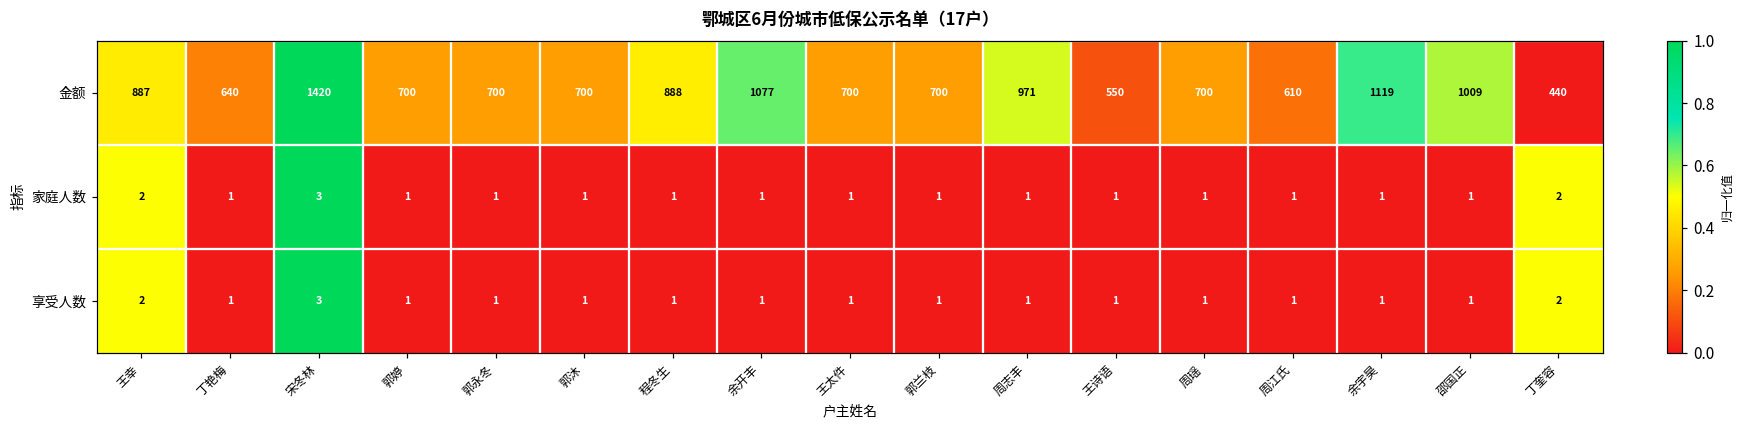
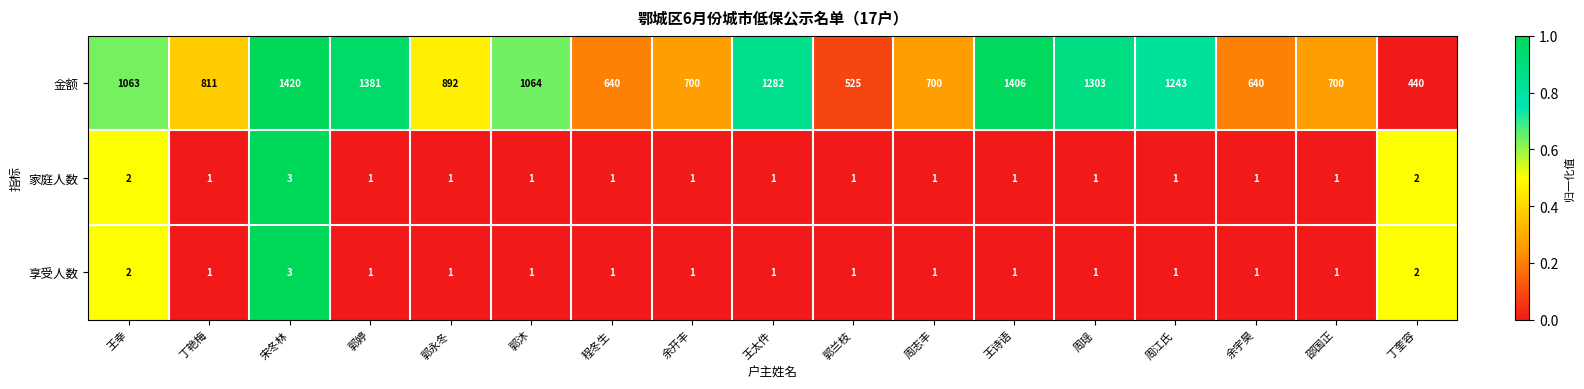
  {
    "金额": {
-     "王幸": 887,
-     "丁艳梅": 640,
+     "王幸": 1063,
+     "丁艳梅": 811,
      "宋冬林": 1420,
-     "郭婷": 700,
-     "郭永冬": 700,
-     "郭沐": 700,
-     "程冬生": 888,
-     "余开丰": 1077,
-     "王太件": 700,
-     "郭兰枝": 700,
-     "周志丰": 971,
-     "王诗语": 550,
-     "周瑶": 700,
-     "周江氏": 610,
-     "余宇昊": 1119,
-     "邵国正": 1009,
+     "郭婷": 1381,
+     "郭永冬": 892,
+     "郭沐": 1064,
+     "程冬生": 640,
+     "余开丰": 700,
+     "王太件": 1282,
+     "郭兰枝": 525,
+     "周志丰": 700,
+     "王诗语": 1406,
+     "周瑶": 1303,
+     "周江氏": 1243,
+     "余宇昊": 640,
+     "邵国正": 700,
      "丁奎容": 440
    },
    "家庭人数": {
      "王幸": 2,
      "丁艳梅": 1,
      "宋冬林": 3,
      "郭婷": 1,
      "郭永冬": 1,
      "郭沐": 1,
      "程冬生": 1,
      "余开丰": 1,
      "王太件": 1,
      "郭兰枝": 1,
      "周志丰": 1,
      "王诗语": 1,
      "周瑶": 1,
      "周江氏": 1,
      "余宇昊": 1,
      "邵国正": 1,
      "丁奎容": 2
    },
    "享受人数": {
      "王幸": 2,
      "丁艳梅": 1,
      "宋冬林": 3,
      "郭婷": 1,
      "郭永冬": 1,
      "郭沐": 1,
      "程冬生": 1,
      "余开丰": 1,
      "王太件": 1,
      "郭兰枝": 1,
      "周志丰": 1,
      "王诗语": 1,
      "周瑶": 1,
      "周江氏": 1,
      "余宇昊": 1,
      "邵国正": 1,
      "丁奎容": 2
    }
  }
